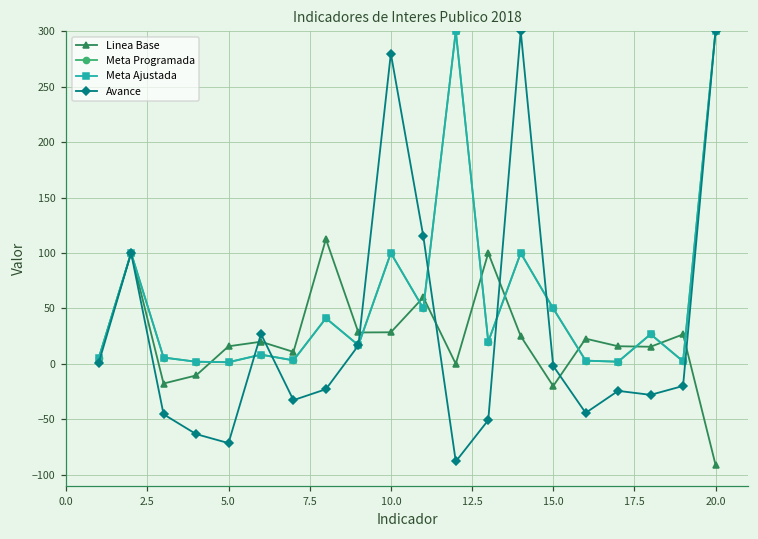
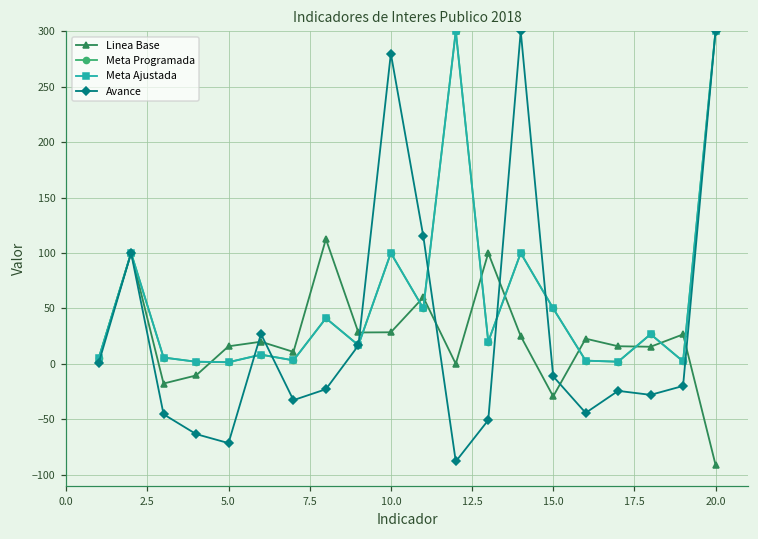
  {
    "Linea Base": {
      "5.0": 16,
      "10.0": 29,
-     "15.0": -20,
+     "15.0": -29,
      "20.0": -91
    },
    "Meta Ajustada": {
      "5.0": 2,
      "10.0": 100,
      "15.0": 50
    },
    "Avance": {
      "5.0": -71,
      "10.0": 280,
-     "15.0": -2
+     "15.0": -11
    }
  }
